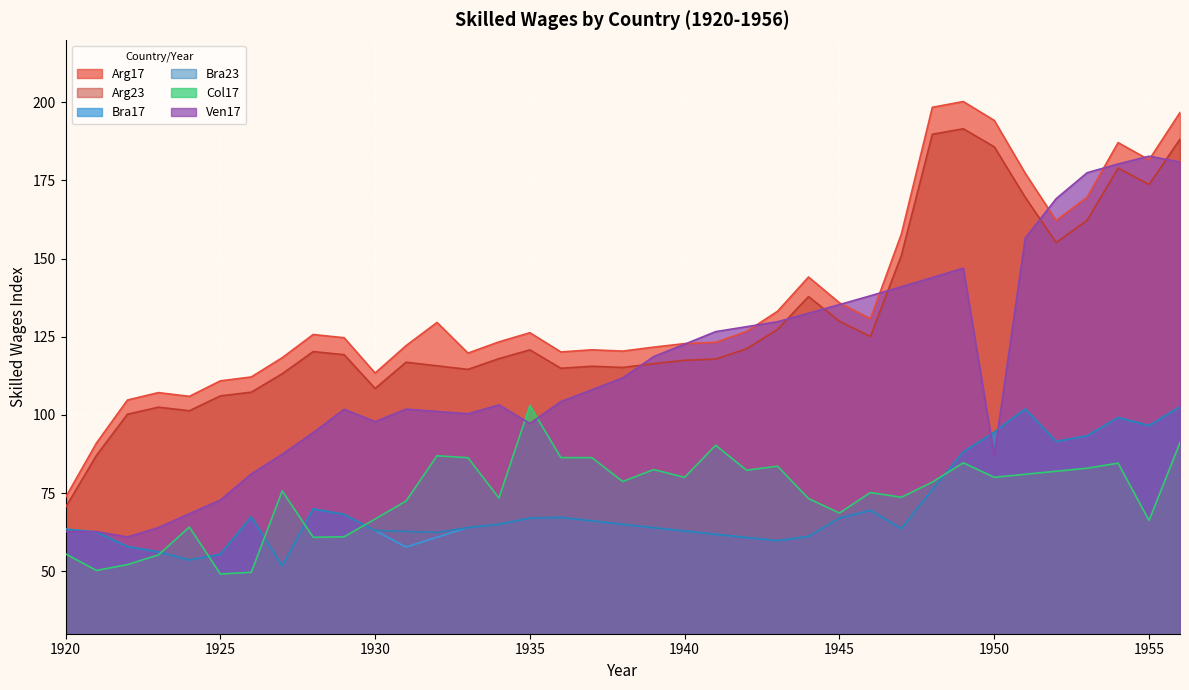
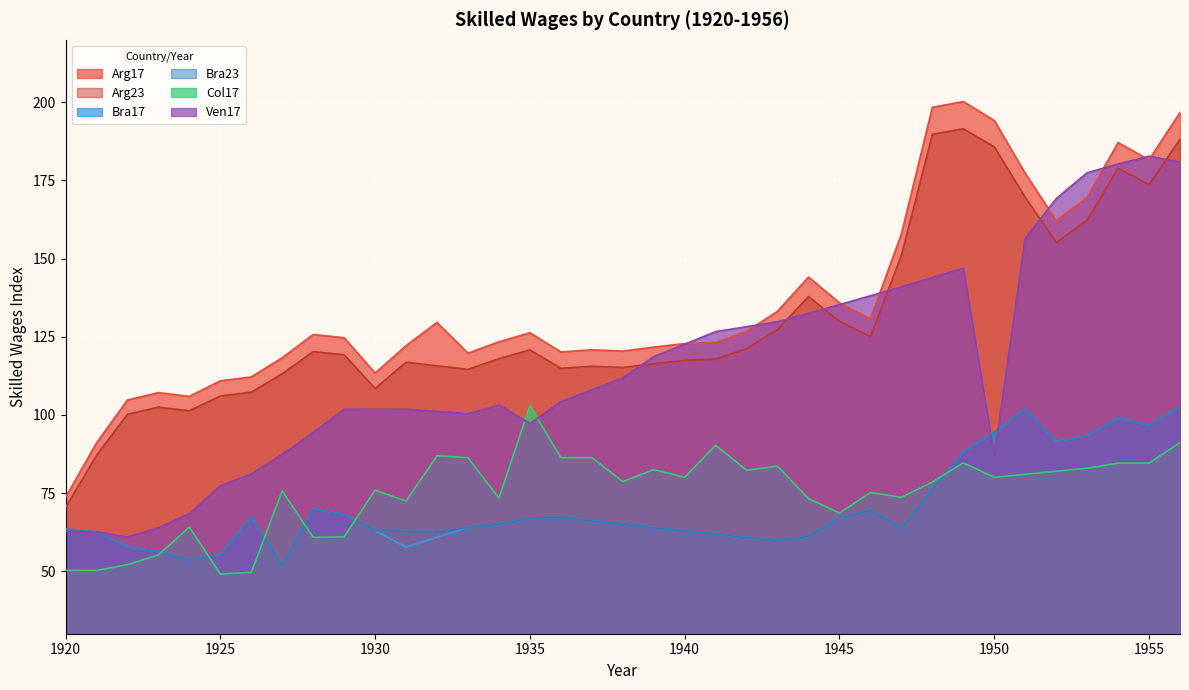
  {
    "Col17": {
-     "1920": 56,
+     "1920": 50,
      "1925": 49,
-     "1930": 67,
+     "1930": 76,
      "1935": 103,
      "1940": 80,
      "1945": 69,
      "1950": 80,
-     "1955": 66
+     "1955": 85
    },
    "Ven17": {
-     "1925": 73,
-     "1930": 98,
+     "1925": 77,
+     "1930": 102,
      "1935": 97,
      "1950": 87,
      "1955": 183
    }
  }
